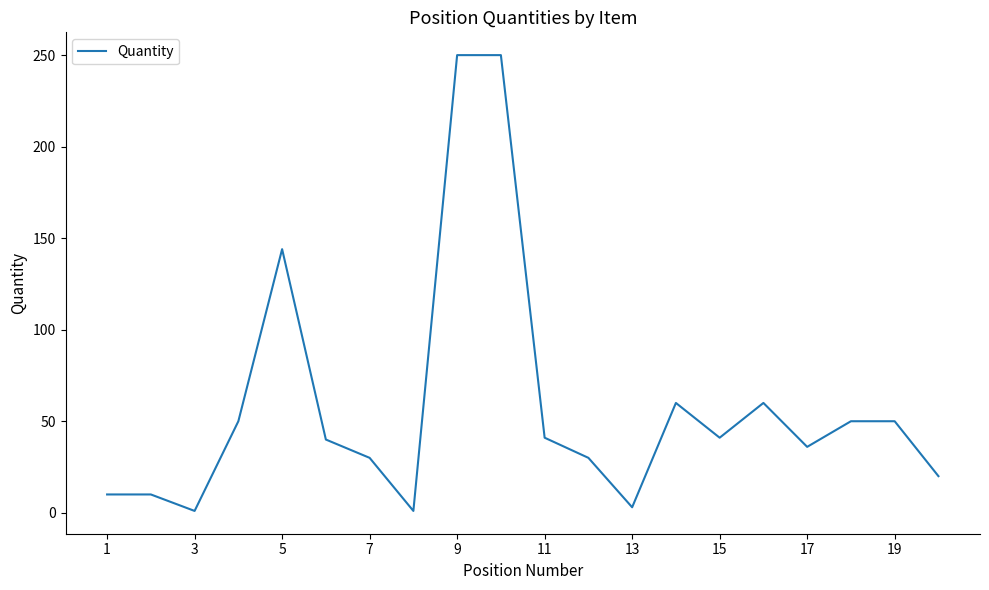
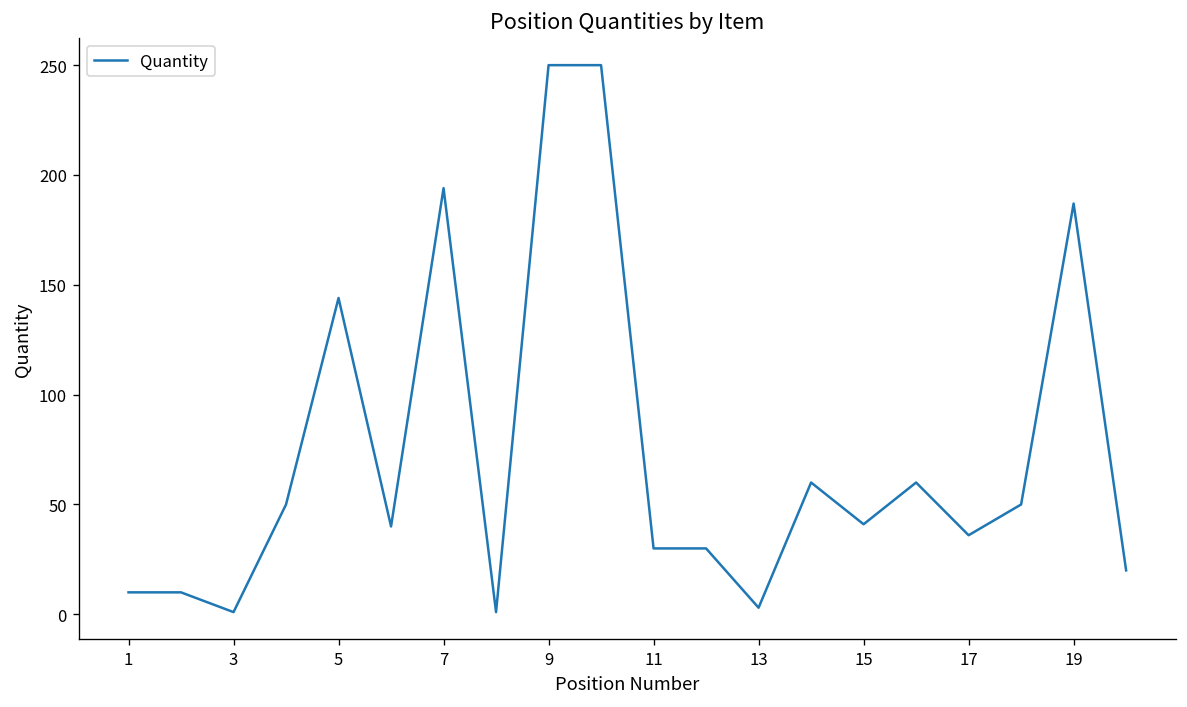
  {
    "1": 10,
    "3": 1,
    "5": 144,
-   "7": 30,
+   "7": 194,
    "9": 250,
-   "11": 41,
+   "11": 30,
    "13": 3,
    "15": 41,
    "17": 36,
-   "19": 50
+   "19": 187
  }
